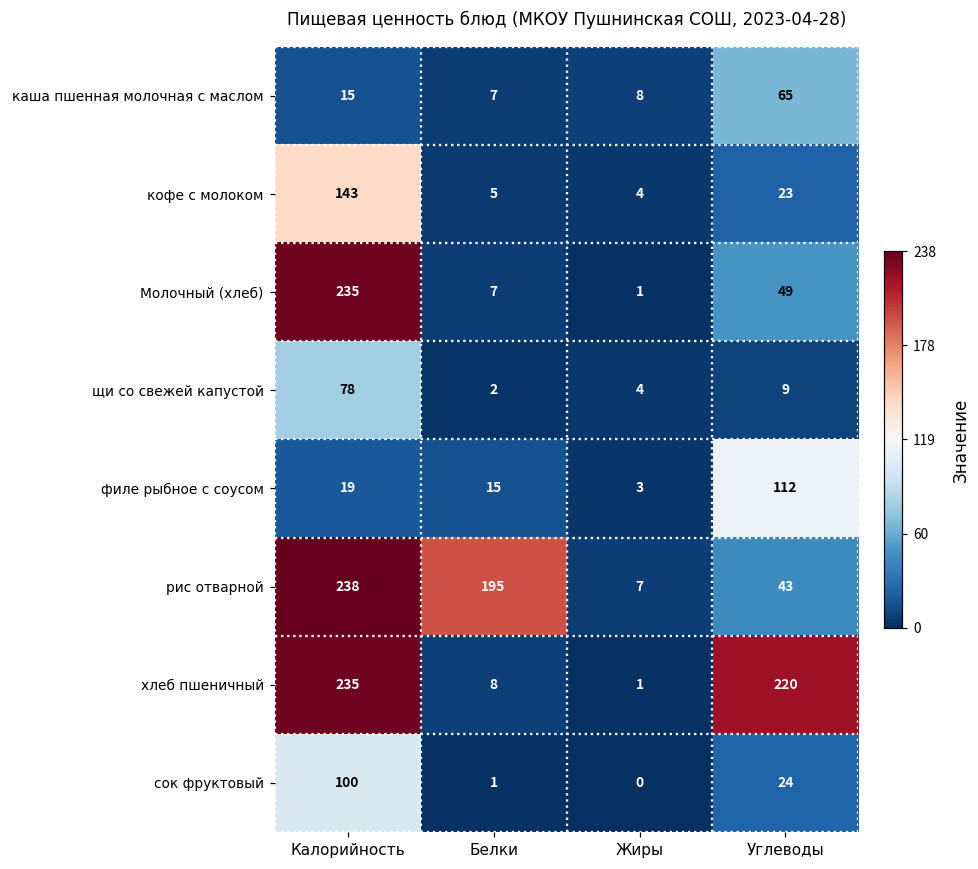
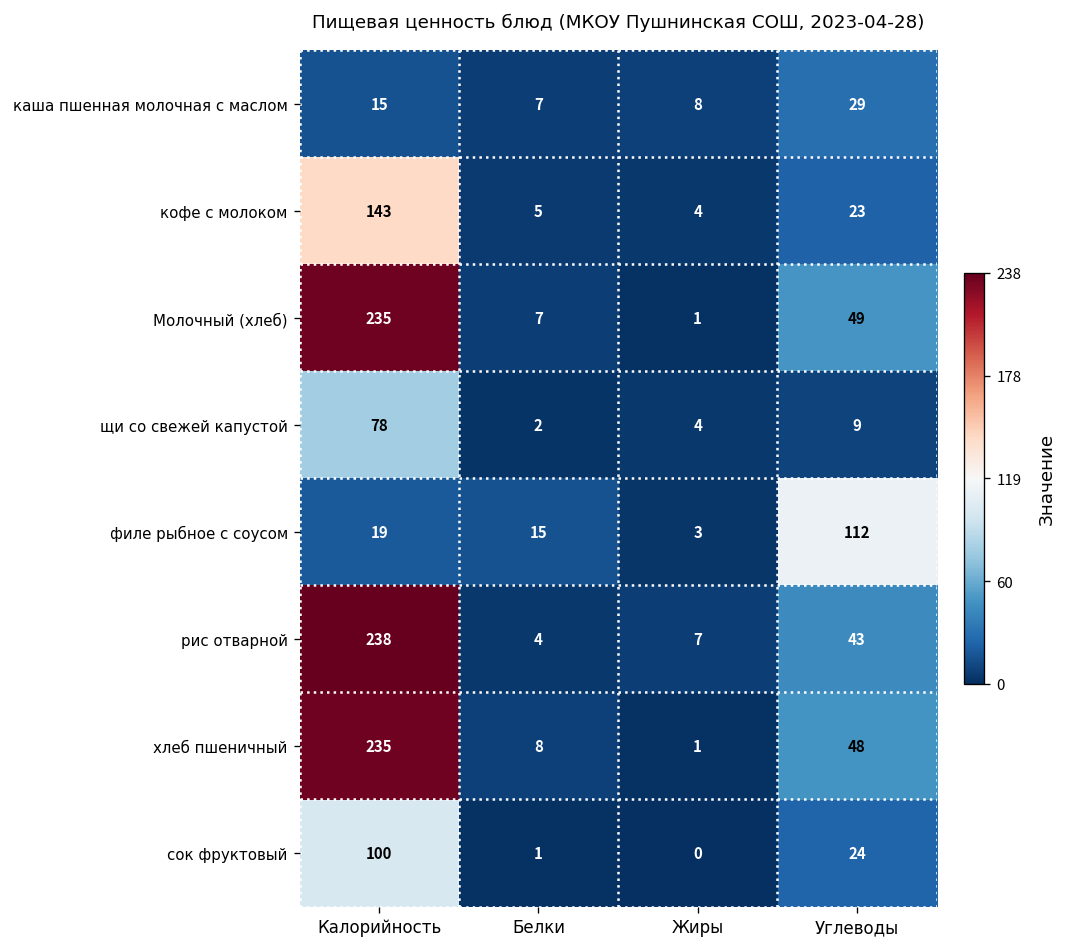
  {
    "каша пшенная молочная с маслом": {
      "Калорийность": 15,
      "Белки": 7,
      "Жиры": 8,
-     "Углеводы": 65
+     "Углеводы": 29
    },
    "кофе с молоком": {
      "Калорийность": 143,
      "Белки": 5,
      "Жиры": 4,
      "Углеводы": 23
    },
    "Молочный (хлеб)": {
      "Калорийность": 235,
      "Белки": 7,
      "Жиры": 1,
      "Углеводы": 49
    },
    "щи со свежей капустой": {
      "Калорийность": 78,
      "Белки": 2,
      "Жиры": 4,
      "Углеводы": 9
    },
    "филе рыбное с соусом": {
      "Калорийность": 19,
      "Белки": 15,
      "Жиры": 3,
      "Углеводы": 112
    },
    "рис отварной": {
      "Калорийность": 238,
-     "Белки": 195,
+     "Белки": 4,
      "Жиры": 7,
      "Углеводы": 43
    },
    "хлеб пшеничный": {
      "Калорийность": 235,
      "Белки": 8,
      "Жиры": 1,
-     "Углеводы": 220
+     "Углеводы": 48
    },
    "сок фруктовый": {
      "Калорийность": 100,
      "Белки": 1,
      "Жиры": 0,
      "Углеводы": 24
    }
  }
